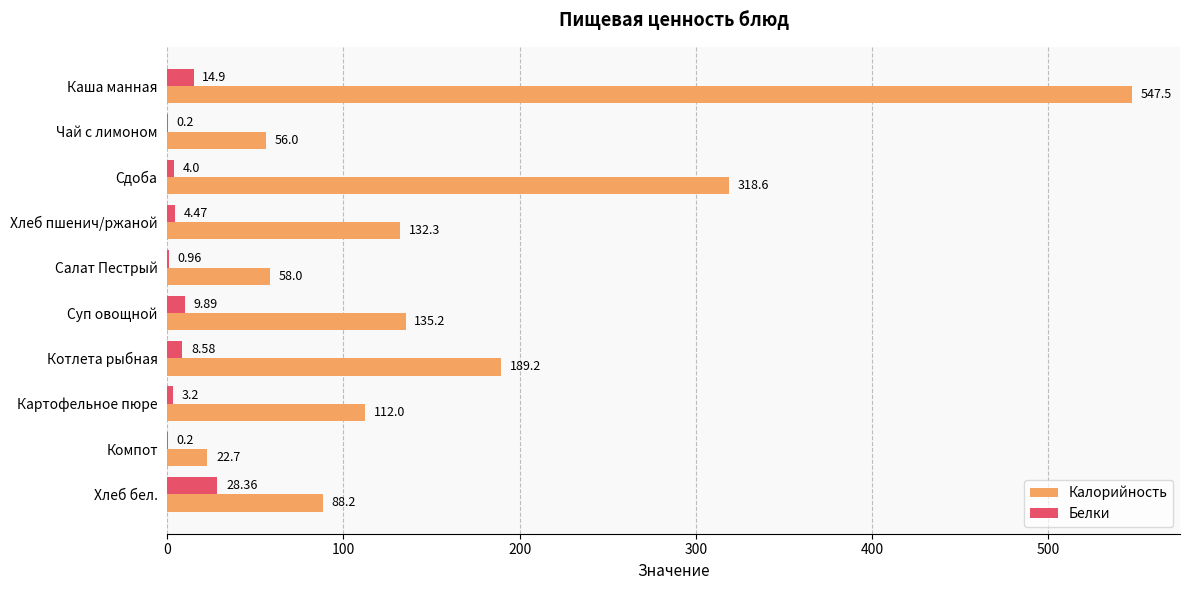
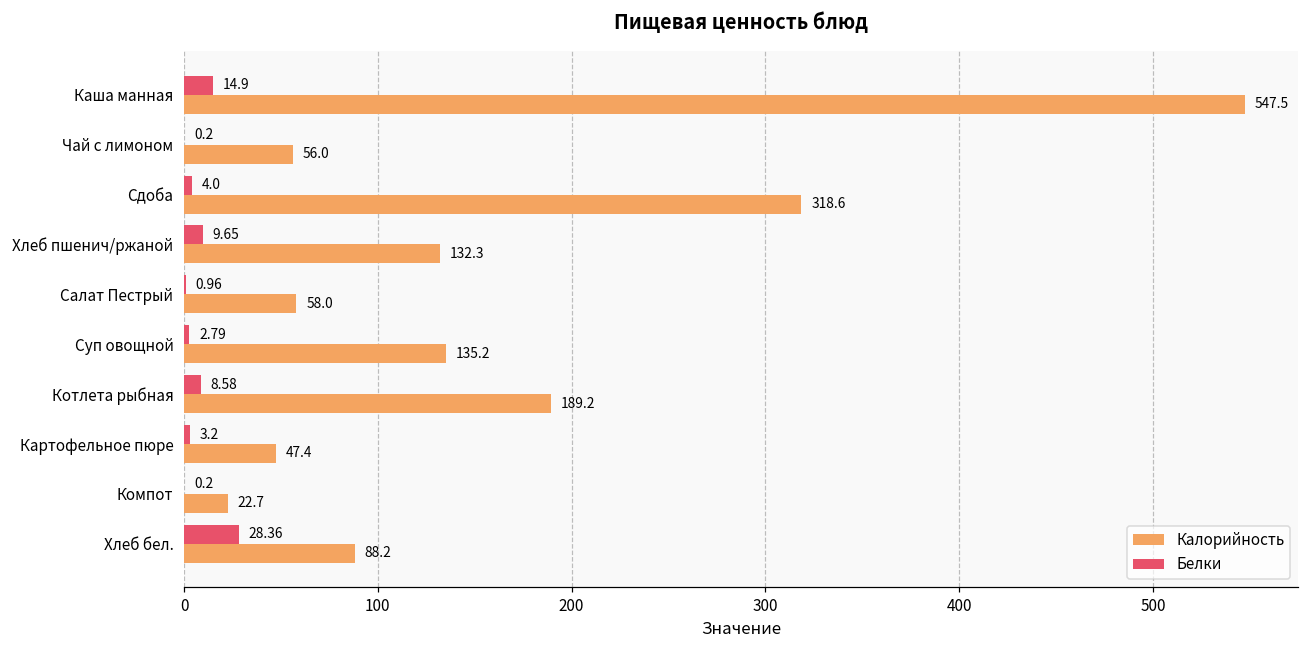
  {
    "Калорийность": {
      "Каша манная": 547.5,
      "Чай с лимоном": 56.0,
      "Сдоба": 318.6,
      "Хлеб пшенич/ржаной": 132.3,
      "Салат Пестрый": 58.0,
      "Суп овощной": 135.2,
      "Котлета рыбная": 189.2,
-     "Картофельное пюре": 112.0,
+     "Картофельное пюре": 47.4,
      "Компот": 22.7,
      "Хлеб бел.": 88.2
    },
    "Белки": {
      "Каша манная": 14.9,
      "Чай с лимоном": 0.2,
      "Сдоба": 4.0,
-     "Хлеб пшенич/ржаной": 4.47,
+     "Хлеб пшенич/ржаной": 9.65,
      "Салат Пестрый": 0.96,
-     "Суп овощной": 9.89,
+     "Суп овощной": 2.79,
      "Котлета рыбная": 8.58,
      "Картофельное пюре": 3.2,
      "Компот": 0.2,
      "Хлеб бел.": 28.36
    }
  }
